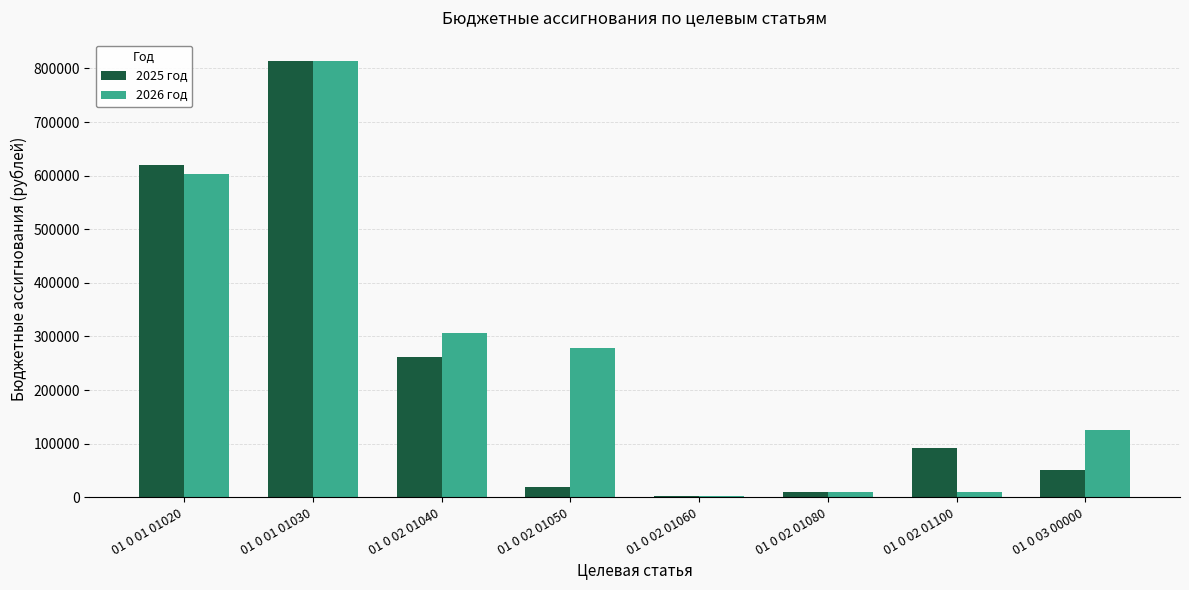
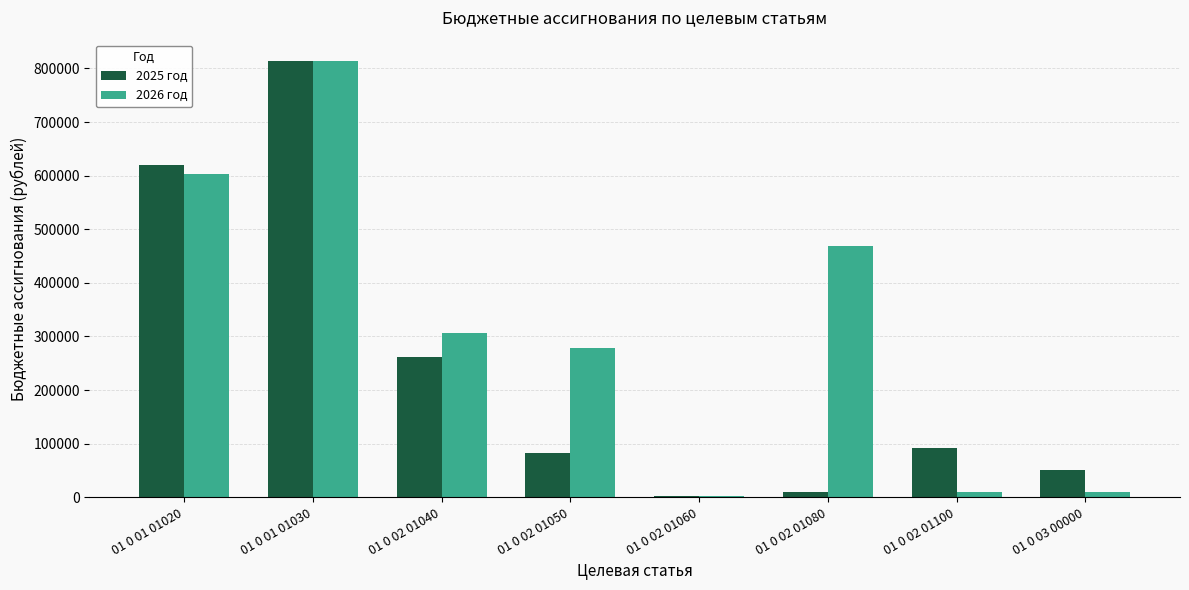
  {
    "2025 год": {
      "01 0 01 01020": 620000,
      "01 0 01 01030": 810000,
      "01 0 02 01040": 260000,
-     "01 0 02 01050": 20000,
+     "01 0 02 01050": 80000,
      "01 0 02 01080": 10000,
      "01 0 02 01100": 90000,
      "01 0 03 00000": 50000
    },
    "2026 год": {
      "01 0 01 01020": 600000,
      "01 0 01 01030": 810000,
      "01 0 02 01040": 310000,
      "01 0 02 01050": 280000,
-     "01 0 02 01080": 10000,
+     "01 0 02 01080": 470000,
      "01 0 02 01100": 10000,
-     "01 0 03 00000": 130000
+     "01 0 03 00000": 10000
    }
  }
